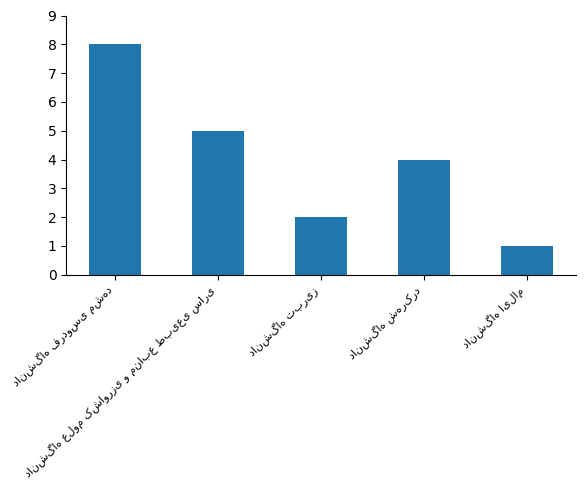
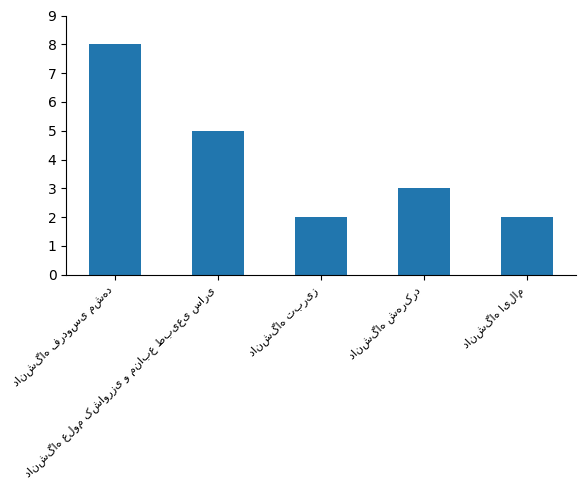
  {
    "دانشگاه فردوسی مشهد": 8,
    "دانشگاه علوم کشاورزی و منابع طبیعی ساری": 5,
    "دانشگاه تبریز": 2,
-   "دانشگاه شهرکرد": 4,
-   "دانشگاه ایلام": 1
+   "دانشگاه شهرکرد": 3,
+   "دانشگاه ایلام": 2
  }
